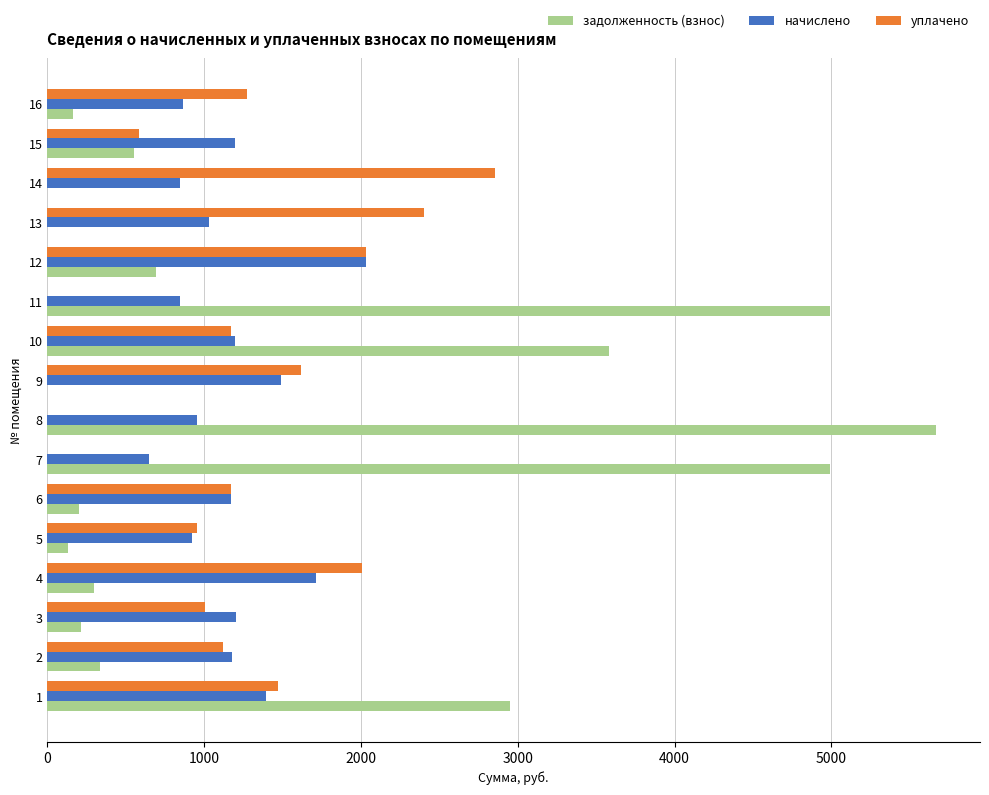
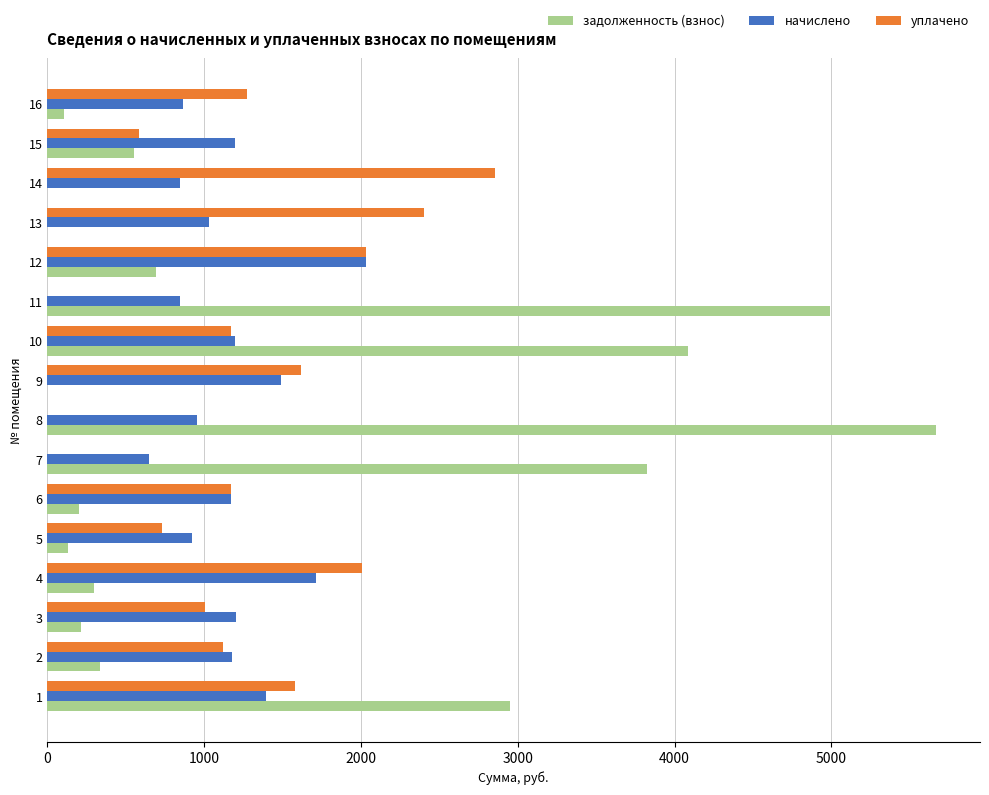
  {
    "задолженность (взнос)": {
-     "16": 160,
+     "16": 110,
      "15": 550,
      "14": 0,
      "13": 0,
      "12": 690,
      "11": 4990,
-     "10": 3580,
+     "10": 4080,
      "9": 0,
      "8": 5660,
-     "7": 4990,
+     "7": 3820,
      "6": 200,
      "5": 130,
      "4": 300,
      "3": 220,
      "2": 330,
      "1": 2950
    },
    "начислено": {
      "16": 860,
      "15": 1200,
      "14": 840,
      "13": 1030,
      "12": 2030,
      "11": 840,
      "10": 1200,
      "9": 1490,
      "8": 960,
      "7": 640,
      "6": 1170,
      "5": 920,
      "4": 1710,
      "3": 1210,
      "2": 1180,
      "1": 1400
    },
    "уплачено": {
      "16": 1270,
      "15": 580,
      "14": 2860,
      "13": 2400,
      "12": 2030,
      "11": 0,
      "10": 1170,
      "9": 1620,
      "8": 0,
      "7": 0,
      "6": 1170,
-     "5": 960,
+     "5": 730,
      "4": 2010,
      "3": 1000,
      "2": 1120,
-     "1": 1470
+     "1": 1580
    }
  }
